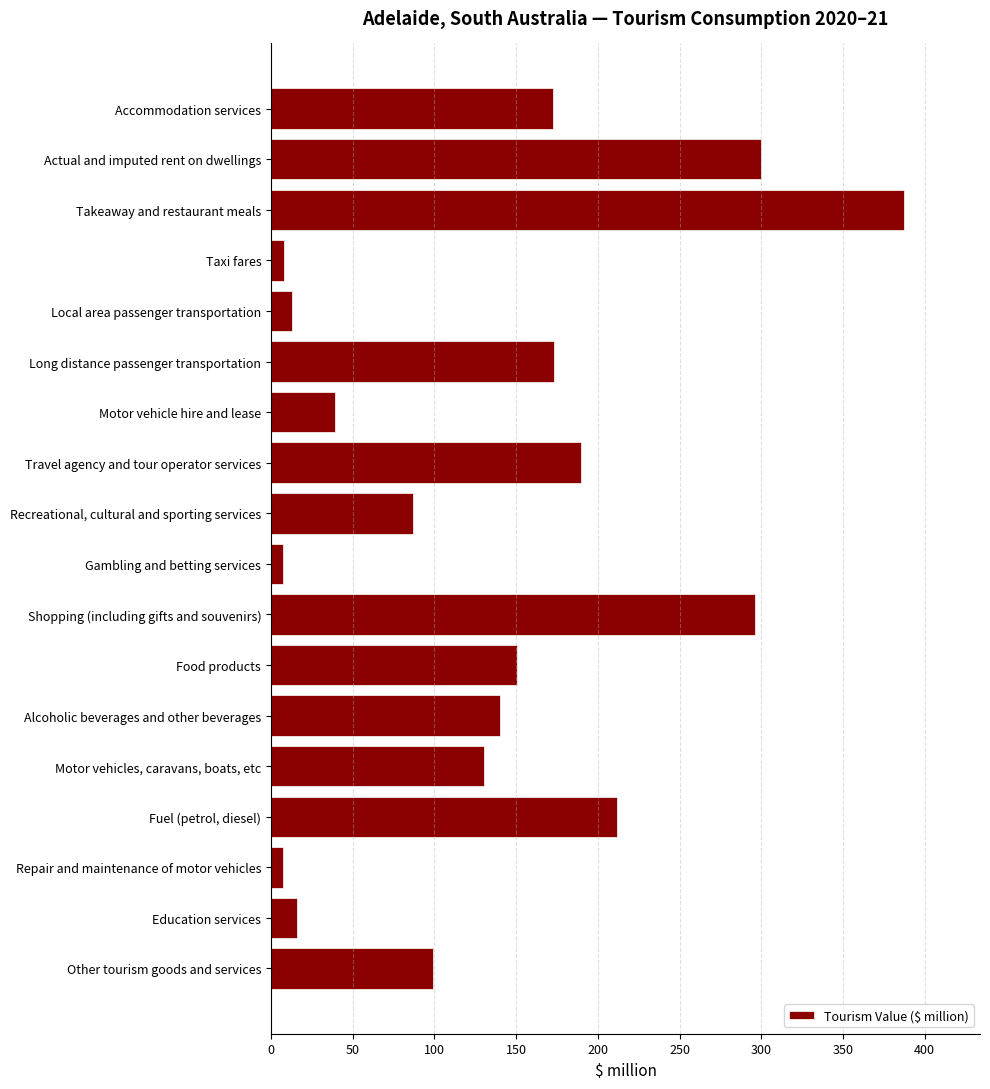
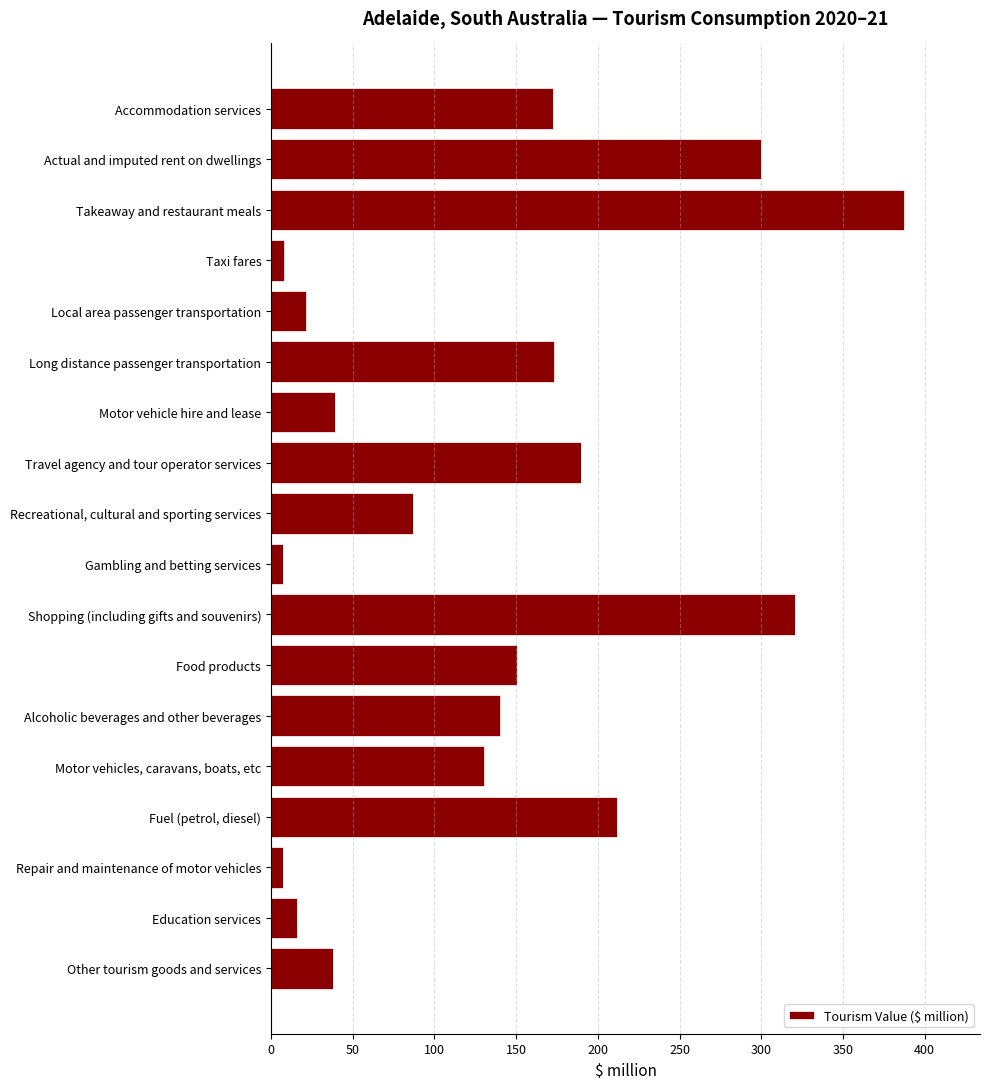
  {
    "Accommodation services": 172,
    "Actual and imputed rent on dwellings": 300,
    "Takeaway and restaurant meals": 387,
    "Taxi fares": 8,
-   "Local area passenger transportation": 13,
+   "Local area passenger transportation": 22,
    "Long distance passenger transportation": 173,
    "Motor vehicle hire and lease": 39,
    "Travel agency and tour operator services": 190,
    "Recreational, cultural and sporting services": 87,
    "Gambling and betting services": 7,
-   "Shopping (including gifts and souvenirs)": 296,
+   "Shopping (including gifts and souvenirs)": 321,
    "Food products": 151,
    "Alcoholic beverages and other beverages": 140,
    "Motor vehicles, caravans, boats, etc": 130,
    "Fuel (petrol, diesel)": 212,
    "Repair and maintenance of motor vehicles": 7,
    "Education services": 16,
-   "Other tourism goods and services": 99
+   "Other tourism goods and services": 38
  }
